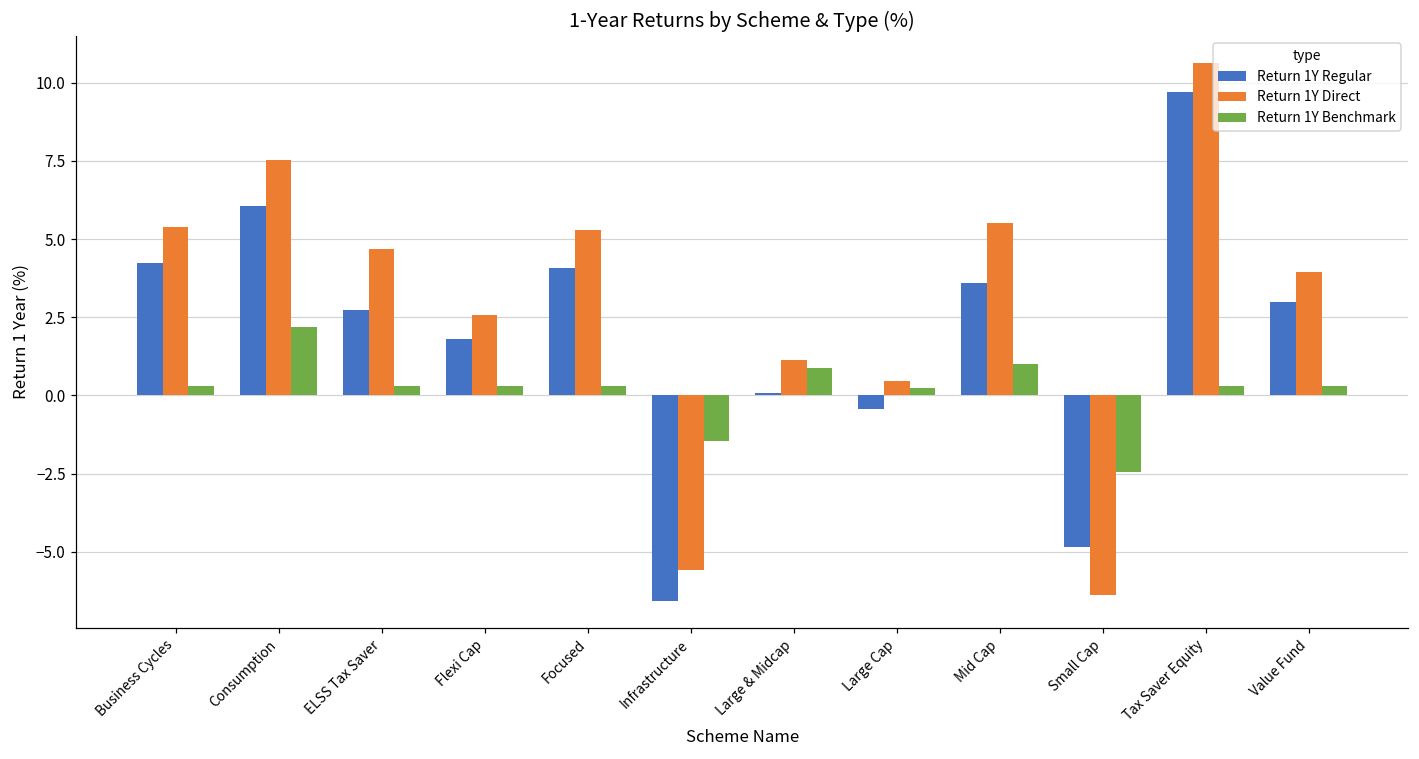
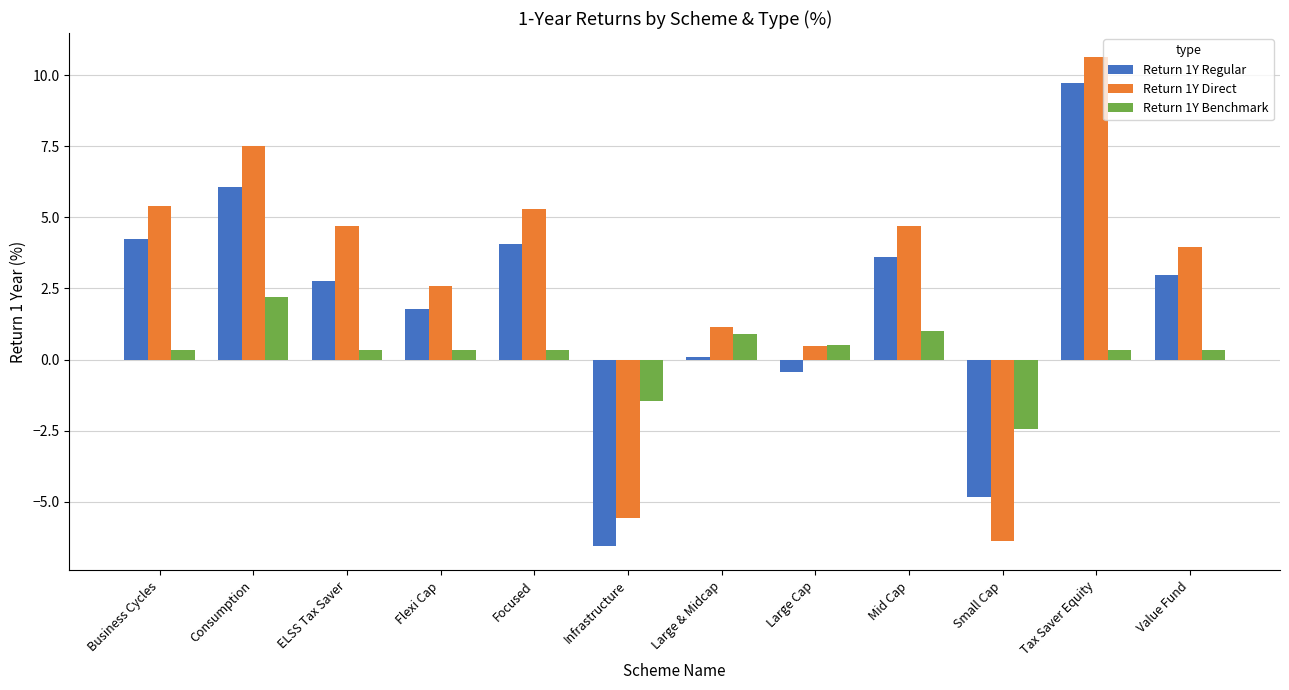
  {
    "Return 1Y Regular": {
      "Business Cycles": 4.2,
      "Consumption": 6.1,
      "ELSS Tax Saver": 2.7,
      "Flexi Cap": 1.8,
      "Focused": 4.1,
      "Infrastructure": -6.6,
      "Large Cap": -0.4,
      "Mid Cap": 3.6,
      "Small Cap": -4.8,
      "Tax Saver Equity": 9.7,
      "Value Fund": 3.0
    },
    "Return 1Y Direct": {
      "Business Cycles": 5.4,
      "Consumption": 7.5,
      "ELSS Tax Saver": 4.7,
      "Flexi Cap": 2.6,
      "Focused": 5.3,
      "Infrastructure": -5.6,
      "Large & Midcap": 1.1,
      "Large Cap": 0.5,
-     "Mid Cap": 5.5,
+     "Mid Cap": 4.7,
      "Small Cap": -6.4,
      "Tax Saver Equity": 10.6,
      "Value Fund": 3.9
    },
    "Return 1Y Benchmark": {
      "Business Cycles": 0.3,
      "Consumption": 2.2,
      "ELSS Tax Saver": 0.3,
      "Flexi Cap": 0.3,
      "Focused": 0.3,
      "Infrastructure": -1.4,
      "Large & Midcap": 0.9,
-     "Large Cap": 0.2,
+     "Large Cap": 0.5,
      "Mid Cap": 1.0,
      "Small Cap": -2.4,
      "Tax Saver Equity": 0.3,
      "Value Fund": 0.3
    }
  }
